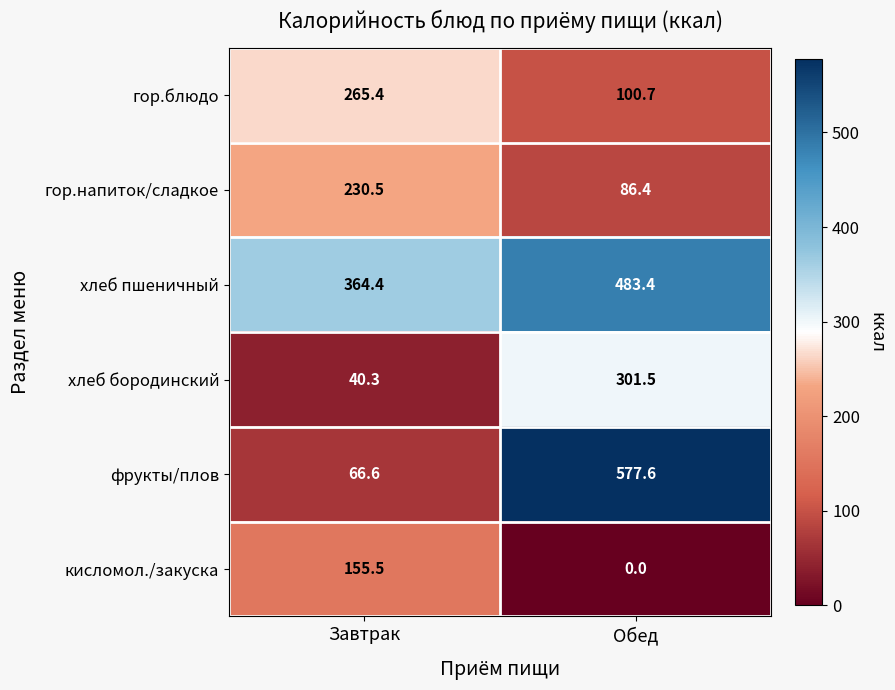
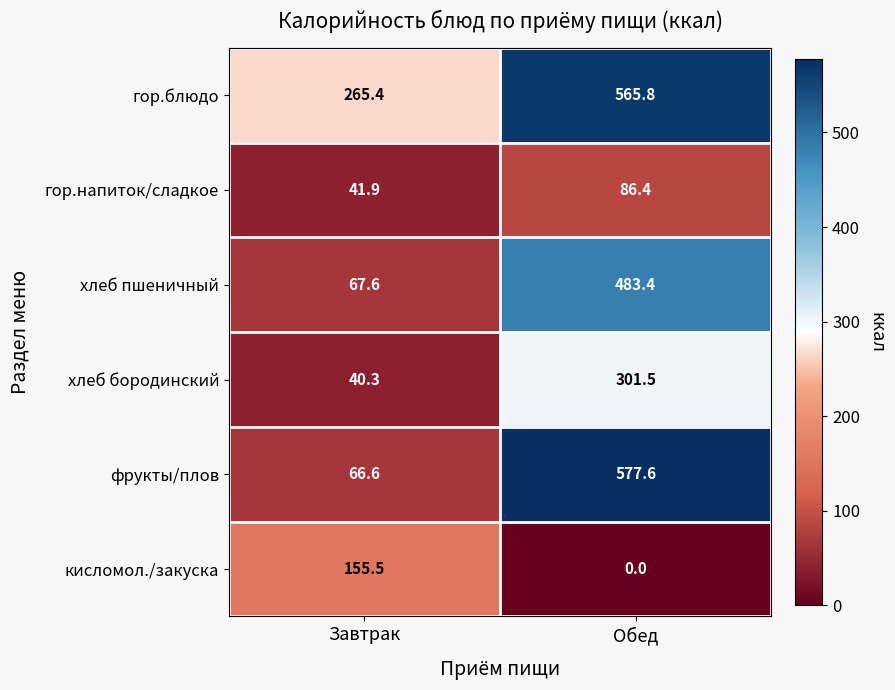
  {
    "гор.блюдо": {
      "Завтрак": 265.4,
-     "Обед": 100.7
+     "Обед": 565.8
    },
    "гор.напиток/сладкое": {
-     "Завтрак": 230.5,
+     "Завтрак": 41.9,
      "Обед": 86.4
    },
    "хлеб пшеничный": {
-     "Завтрак": 364.4,
+     "Завтрак": 67.6,
      "Обед": 483.4
    },
    "хлеб бородинский": {
      "Завтрак": 40.3,
      "Обед": 301.5
    },
    "фрукты/плов": {
      "Завтрак": 66.6,
      "Обед": 577.6
    },
    "кисломол./закуска": {
      "Завтрак": 155.5,
      "Обед": 0.0
    }
  }
